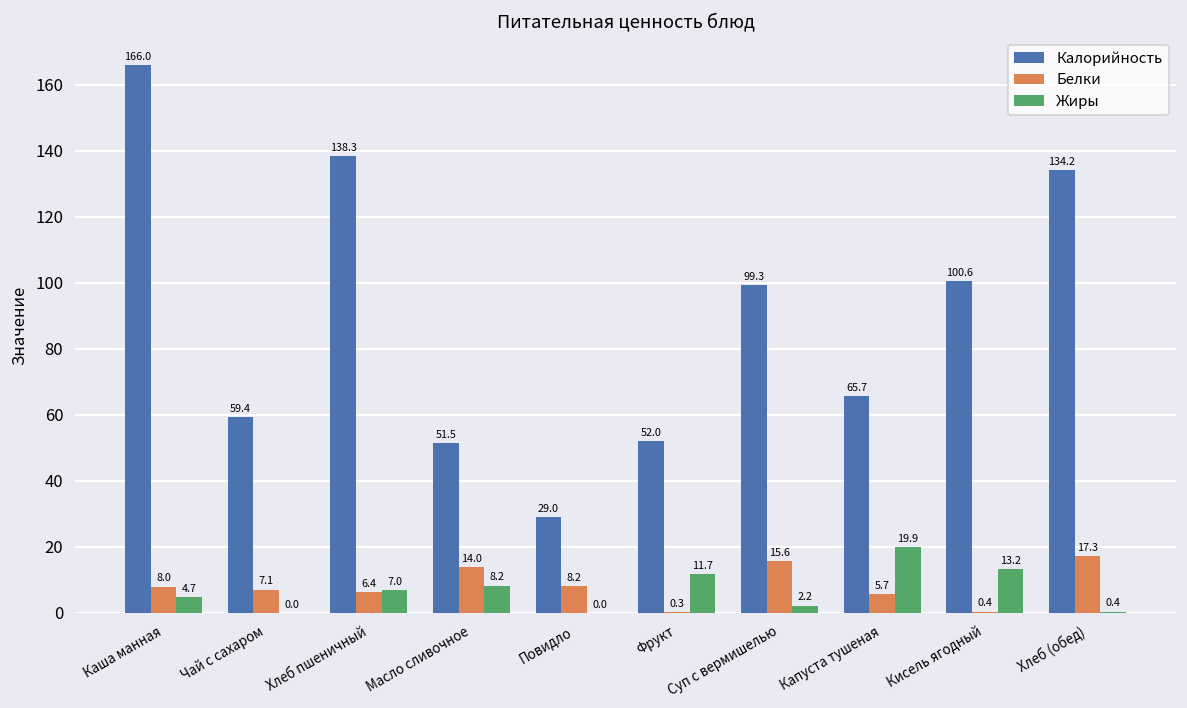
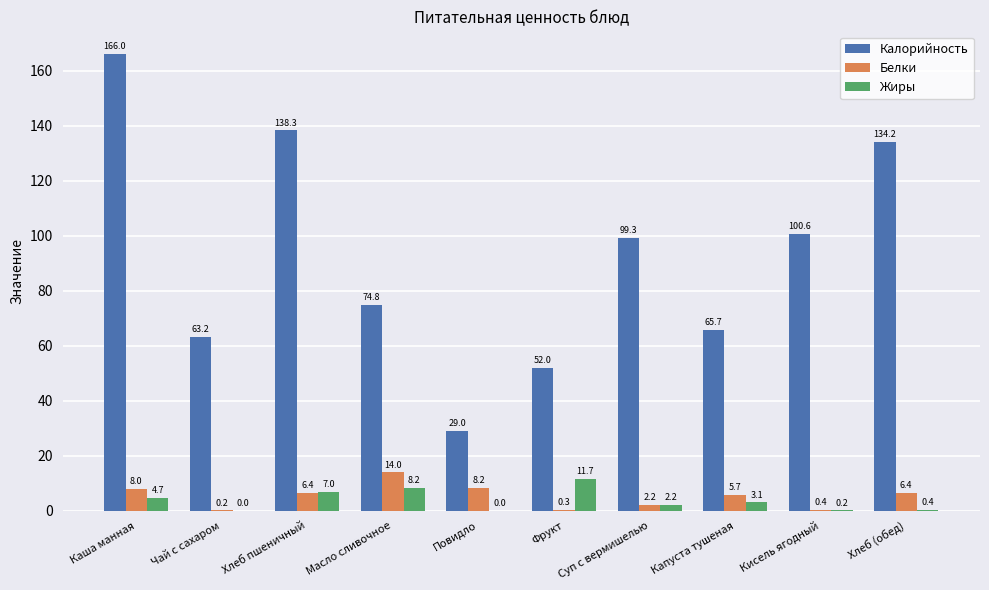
  {
    "Калорийность": {
      "Каша манная": 166.0,
-     "Чай с сахаром": 59.4,
+     "Чай с сахаром": 63.2,
      "Хлеб пшеничный": 138.3,
-     "Масло сливочное": 51.5,
+     "Масло сливочное": 74.8,
      "Повидло": 29.0,
      "Фрукт": 52.0,
      "Суп с вермишелью": 99.3,
      "Капуста тушеная": 65.7,
      "Кисель ягодный": 100.6,
      "Хлеб (обед)": 134.2
    },
    "Белки": {
      "Каша манная": 8.0,
-     "Чай с сахаром": 7.1,
+     "Чай с сахаром": 0.2,
      "Хлеб пшеничный": 6.4,
      "Масло сливочное": 14.0,
      "Повидло": 8.2,
      "Фрукт": 0.3,
-     "Суп с вермишелью": 15.6,
+     "Суп с вермишелью": 2.2,
      "Капуста тушеная": 5.7,
      "Кисель ягодный": 0.4,
-     "Хлеб (обед)": 17.3
+     "Хлеб (обед)": 6.4
    },
    "Жиры": {
      "Каша манная": 4.7,
      "Чай с сахаром": 0.0,
      "Хлеб пшеничный": 7.0,
      "Масло сливочное": 8.2,
      "Повидло": 0.0,
      "Фрукт": 11.7,
      "Суп с вермишелью": 2.2,
-     "Капуста тушеная": 19.9,
-     "Кисель ягодный": 13.2,
+     "Капуста тушеная": 3.1,
+     "Кисель ягодный": 0.2,
      "Хлеб (обед)": 0.4
    }
  }
